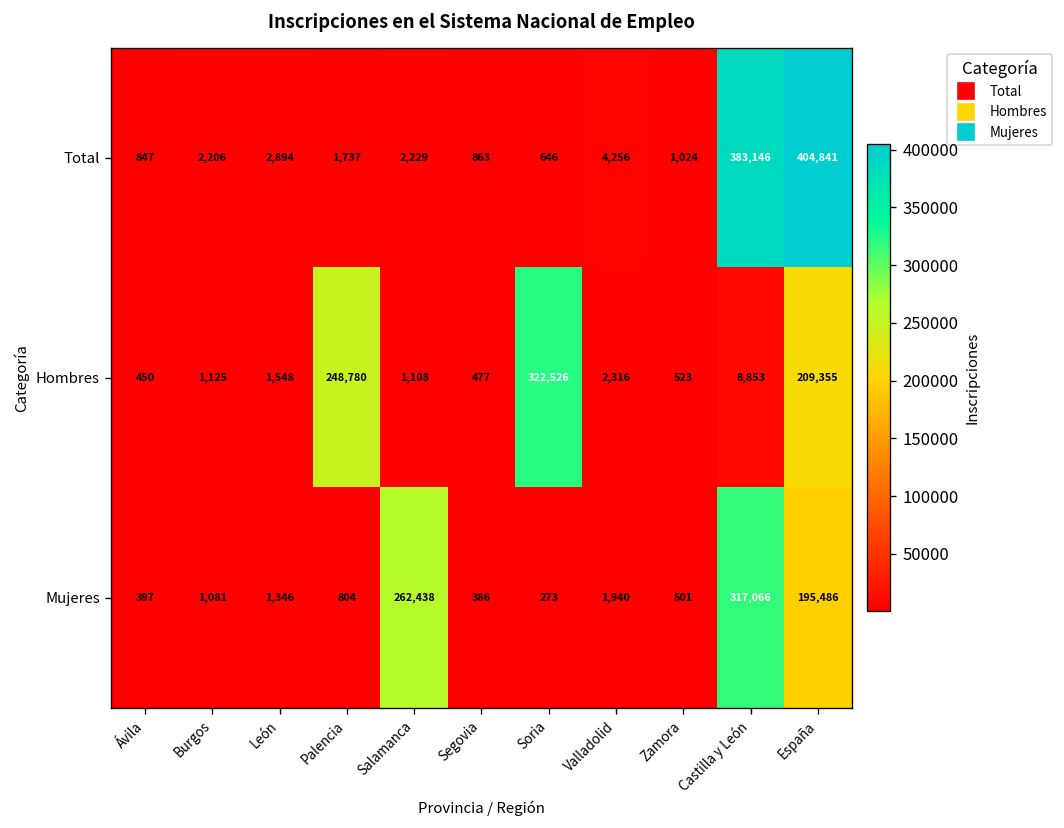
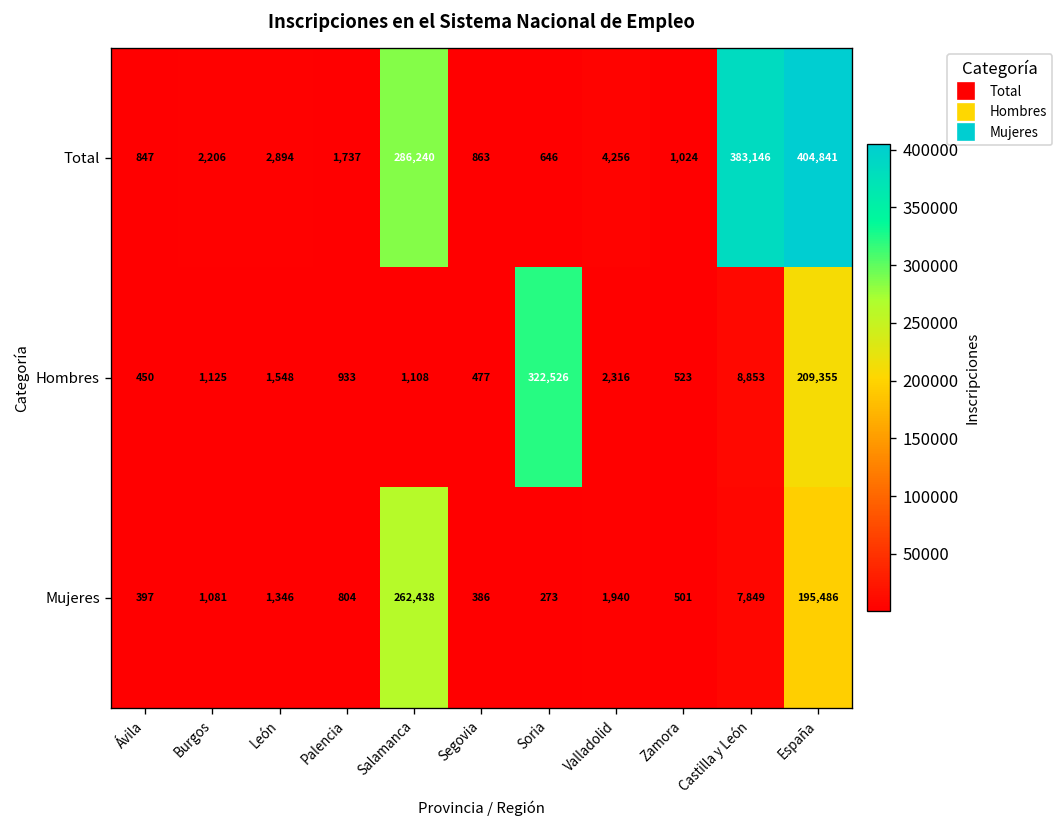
  {
    "Total": {
      "Ávila": "847",
      "Burgos": "2,206",
      "León": "2,894",
      "Palencia": "1,737",
-     "Salamanca": "2,229",
+     "Salamanca": "286,240",
      "Segovia": "863",
      "Soria": "646",
      "Valladolid": "4,256",
      "Zamora": "1,024",
      "Castilla y León": "383,146",
      "España": "404,841"
    },
    "Hombres": {
      "Ávila": "450",
      "Burgos": "1,125",
      "León": "1,548",
-     "Palencia": "248,780",
+     "Palencia": "933",
      "Salamanca": "1,108",
      "Segovia": "477",
      "Soria": "322,526",
      "Valladolid": "2,316",
      "Zamora": "523",
      "Castilla y León": "8,853",
      "España": "209,355"
    },
    "Mujeres": {
      "Ávila": "397",
      "Burgos": "1,081",
      "León": "1,346",
      "Palencia": "804",
      "Salamanca": "262,438",
      "Segovia": "386",
      "Soria": "273",
      "Valladolid": "1,940",
      "Zamora": "501",
-     "Castilla y León": "317,066",
+     "Castilla y León": "7,849",
      "España": "195,486"
    }
  }
